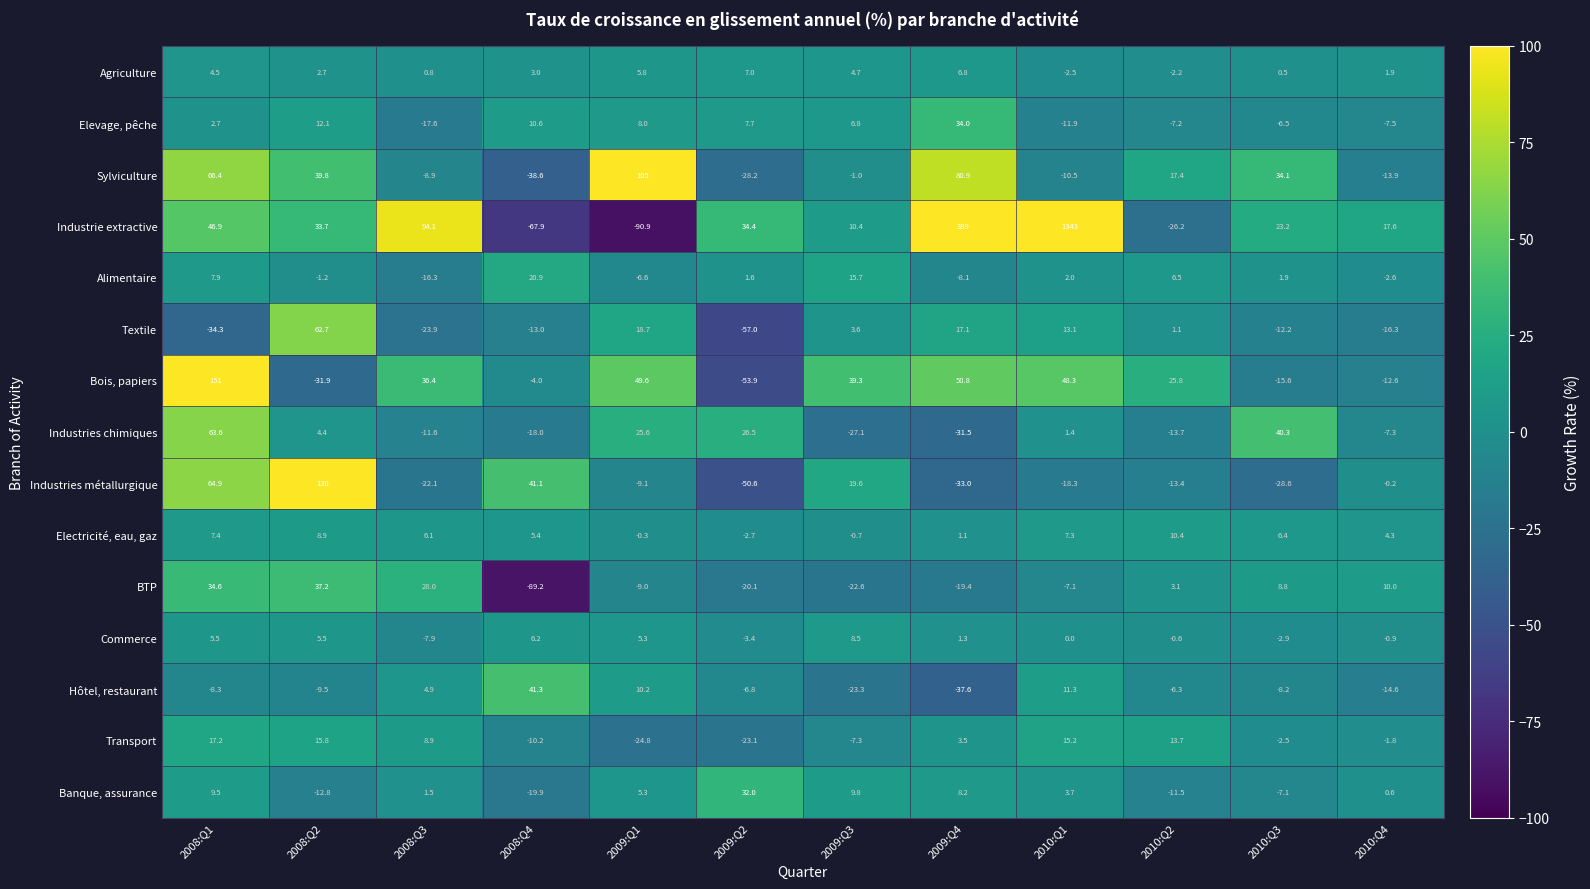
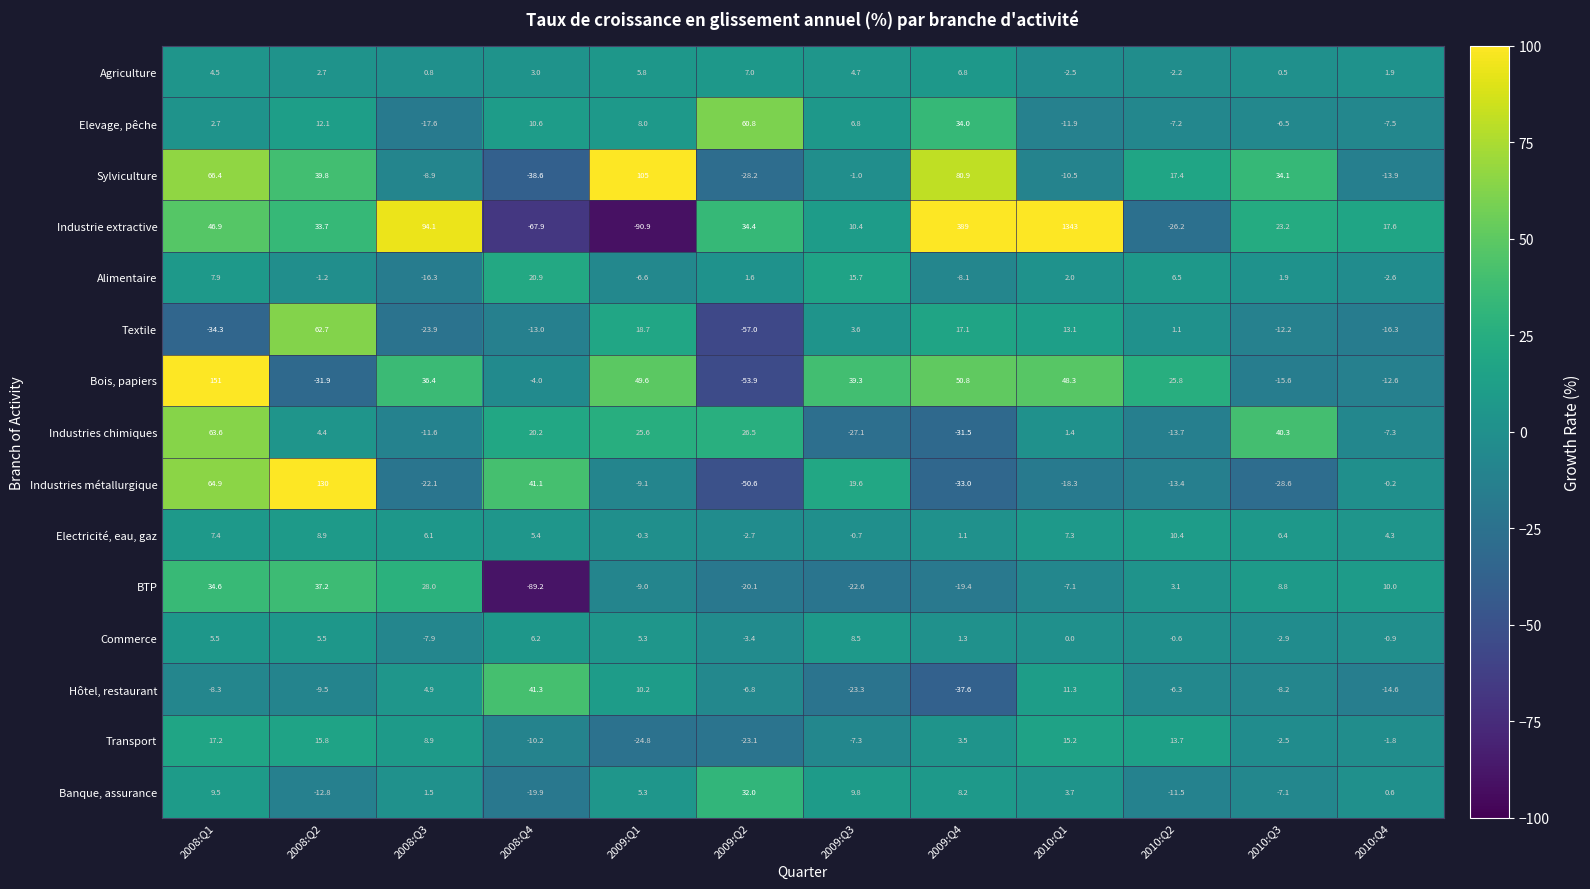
  {
    "Agriculture": {
      "2008:Q1": 4.5,
      "2008:Q2": 2.7,
      "2008:Q3": 0.8,
      "2008:Q4": 3.0,
      "2009:Q1": 5.8,
      "2009:Q2": 7.0,
      "2009:Q3": 4.7,
      "2009:Q4": 6.8,
      "2010:Q1": -2.5,
      "2010:Q2": -2.2,
      "2010:Q3": 0.5,
      "2010:Q4": 1.9
    },
    "Elevage, pêche": {
      "2008:Q1": 2.7,
      "2008:Q2": 12.1,
      "2008:Q3": -17.6,
      "2008:Q4": 10.6,
      "2009:Q1": 8.0,
-     "2009:Q2": 7.7,
+     "2009:Q2": 60.8,
      "2009:Q3": 6.8,
      "2009:Q4": 34.0,
      "2010:Q1": -11.9,
      "2010:Q2": -7.2,
      "2010:Q3": -6.5,
      "2010:Q4": -7.5
    },
    "Sylviculture": {
      "2008:Q1": 66.4,
      "2008:Q2": 39.8,
      "2008:Q3": -8.9,
      "2008:Q4": -38.6,
      "2009:Q1": 105,
      "2009:Q2": -28.2,
      "2009:Q3": -1.0,
      "2009:Q4": 80.9,
      "2010:Q1": -10.5,
      "2010:Q2": 17.4,
      "2010:Q3": 34.1,
      "2010:Q4": -13.9
    },
    "Industrie extractive": {
      "2008:Q1": 46.9,
      "2008:Q2": 33.7,
      "2008:Q3": 94.1,
      "2008:Q4": -67.9,
      "2009:Q1": -90.9,
      "2009:Q2": 34.4,
      "2009:Q3": 10.4,
      "2009:Q4": 389,
      "2010:Q1": 1343,
      "2010:Q2": -26.2,
      "2010:Q3": 23.2,
      "2010:Q4": 17.6
    },
    "Alimentaire": {
      "2008:Q1": 7.9,
      "2008:Q2": -1.2,
      "2008:Q3": -16.3,
      "2008:Q4": 20.9,
      "2009:Q1": -6.6,
      "2009:Q2": 1.6,
      "2009:Q3": 15.7,
      "2009:Q4": -8.1,
      "2010:Q1": 2.0,
      "2010:Q2": 6.5,
      "2010:Q3": 1.9,
      "2010:Q4": -2.6
    },
    "Textile": {
      "2008:Q1": -34.3,
      "2008:Q2": 62.7,
      "2008:Q3": -23.9,
      "2008:Q4": -13.0,
      "2009:Q1": 18.7,
      "2009:Q2": -57.0,
      "2009:Q3": 3.6,
      "2009:Q4": 17.1,
      "2010:Q1": 13.1,
      "2010:Q2": 1.1,
      "2010:Q3": -12.2,
      "2010:Q4": -16.3
    },
    "Bois, papiers": {
      "2008:Q1": 151,
      "2008:Q2": -31.9,
      "2008:Q3": 36.4,
      "2008:Q4": -4.0,
      "2009:Q1": 49.6,
      "2009:Q2": -53.9,
      "2009:Q3": 39.3,
      "2009:Q4": 50.8,
      "2010:Q1": 48.3,
      "2010:Q2": 25.8,
      "2010:Q3": -15.6,
      "2010:Q4": -12.6
    },
    "Industries chimiques": {
      "2008:Q1": 63.6,
      "2008:Q2": 4.4,
      "2008:Q3": -11.6,
-     "2008:Q4": -18.0,
+     "2008:Q4": 20.2,
      "2009:Q1": 25.6,
      "2009:Q2": 26.5,
      "2009:Q3": -27.1,
      "2009:Q4": -31.5,
      "2010:Q1": 1.4,
      "2010:Q2": -13.7,
      "2010:Q3": 40.3,
      "2010:Q4": -7.3
    },
    "Industries métallurgique": {
      "2008:Q1": 64.9,
      "2008:Q2": 130,
      "2008:Q3": -22.1,
      "2008:Q4": 41.1,
      "2009:Q1": -9.1,
      "2009:Q2": -50.6,
      "2009:Q3": 19.6,
      "2009:Q4": -33.0,
      "2010:Q1": -18.3,
      "2010:Q2": -13.4,
      "2010:Q3": -28.6,
      "2010:Q4": -0.2
    },
    "Electricité, eau, gaz": {
      "2008:Q1": 7.4,
      "2008:Q2": 8.9,
      "2008:Q3": 6.1,
      "2008:Q4": 5.4,
      "2009:Q1": -0.3,
      "2009:Q2": -2.7,
      "2009:Q3": -0.7,
      "2009:Q4": 1.1,
      "2010:Q1": 7.3,
      "2010:Q2": 10.4,
      "2010:Q3": 6.4,
      "2010:Q4": 4.3
    },
    "BTP": {
      "2008:Q1": 34.6,
      "2008:Q2": 37.2,
      "2008:Q3": 28.0,
      "2008:Q4": -89.2,
      "2009:Q1": -9.0,
      "2009:Q2": -20.1,
      "2009:Q3": -22.6,
      "2009:Q4": -19.4,
      "2010:Q1": -7.1,
      "2010:Q2": 3.1,
      "2010:Q3": 8.8,
      "2010:Q4": 10.0
    },
    "Commerce": {
      "2008:Q1": 5.5,
      "2008:Q2": 5.5,
      "2008:Q3": -7.9,
      "2008:Q4": 6.2,
      "2009:Q1": 5.3,
      "2009:Q2": -3.4,
      "2009:Q3": 8.5,
      "2009:Q4": 1.3,
      "2010:Q1": 0.0,
      "2010:Q2": -0.6,
      "2010:Q3": -2.9,
      "2010:Q4": -0.9
    },
    "Hôtel, restaurant": {
      "2008:Q1": -8.3,
      "2008:Q2": -9.5,
      "2008:Q3": 4.9,
      "2008:Q4": 41.3,
      "2009:Q1": 10.2,
      "2009:Q2": -6.8,
      "2009:Q3": -23.3,
      "2009:Q4": -37.6,
      "2010:Q1": 11.3,
      "2010:Q2": -6.3,
      "2010:Q3": -8.2,
      "2010:Q4": -14.6
    },
    "Transport": {
      "2008:Q1": 17.2,
      "2008:Q2": 15.8,
      "2008:Q3": 8.9,
      "2008:Q4": -10.2,
      "2009:Q1": -24.8,
      "2009:Q2": -23.1,
      "2009:Q3": -7.3,
      "2009:Q4": 3.5,
      "2010:Q1": 15.2,
      "2010:Q2": 13.7,
      "2010:Q3": -2.5,
      "2010:Q4": -1.8
    },
    "Banque, assurance": {
      "2008:Q1": 9.5,
      "2008:Q2": -12.8,
      "2008:Q3": 1.5,
      "2008:Q4": -19.9,
      "2009:Q1": 5.3,
      "2009:Q2": 32.0,
      "2009:Q3": 9.8,
      "2009:Q4": 8.2,
      "2010:Q1": 3.7,
      "2010:Q2": -11.5,
      "2010:Q3": -7.1,
      "2010:Q4": 0.6
    }
  }
